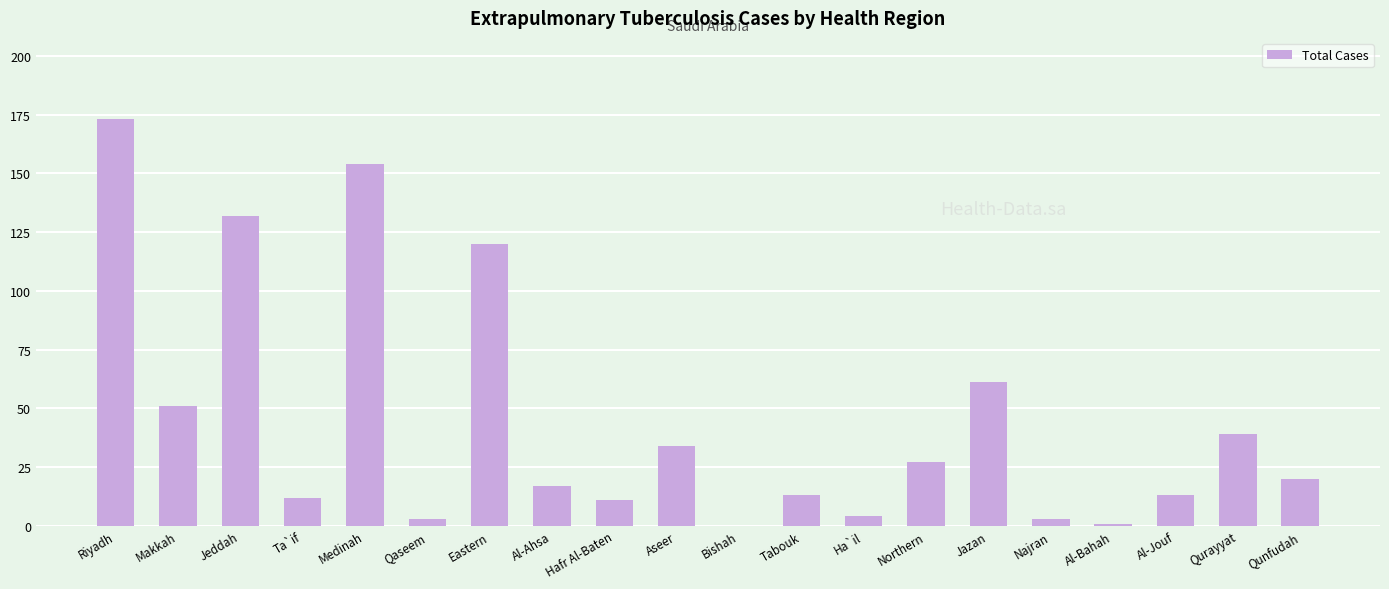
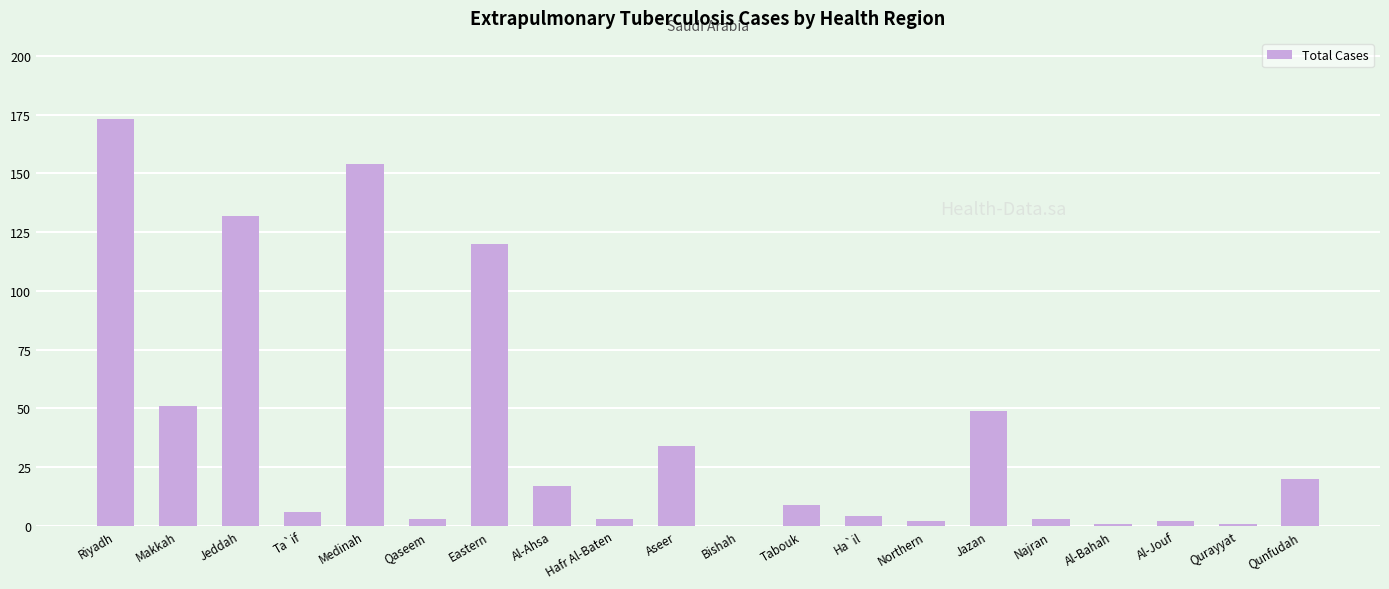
  {
    "Riyadh": 173,
    "Makkah": 51,
    "Jeddah": 132,
-   "Ta`if": 12,
+   "Ta`if": 6,
    "Medinah": 154,
    "Qaseem": 3,
    "Eastern": 120,
    "Al-Ahsa": 17,
-   "Hafr Al-Baten": 11,
+   "Hafr Al-Baten": 3,
    "Aseer": 34,
    "Bishah": 0,
-   "Tabouk": 13,
+   "Tabouk": 9,
    "Ha`il": 4,
-   "Northern": 27,
-   "Jazan": 61,
+   "Northern": 2,
+   "Jazan": 49,
    "Najran": 3,
-   "Al-Jouf": 13,
-   "Qurayyat": 39,
+   "Al-Jouf": 2,
+   "Qurayyat": 1,
    "Qunfudah": 20
  }
